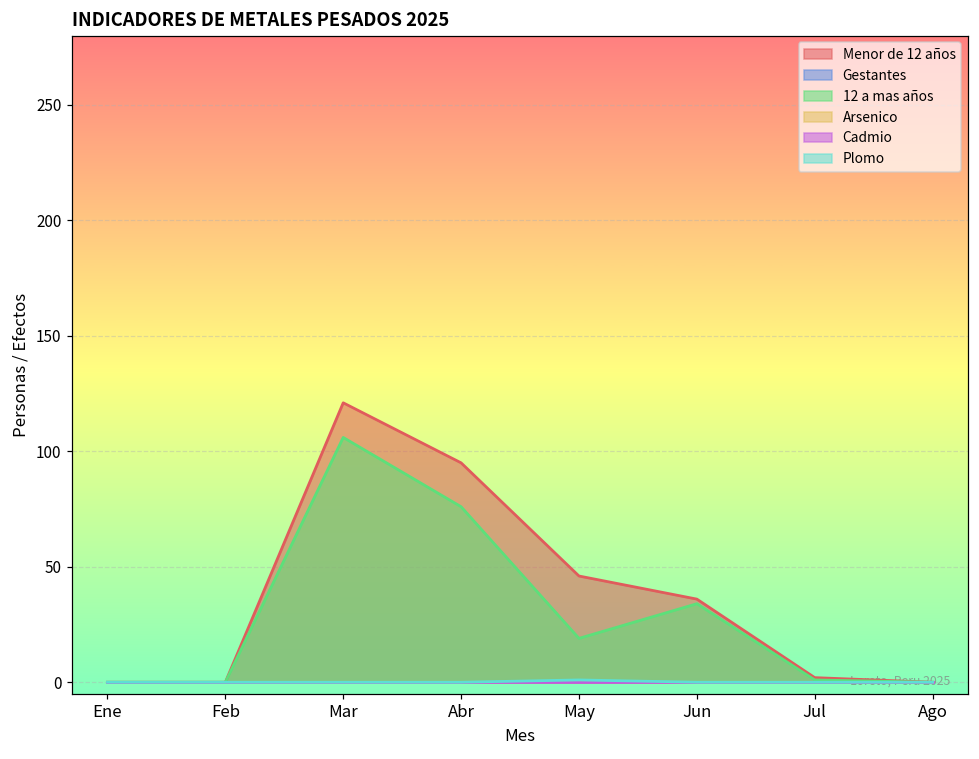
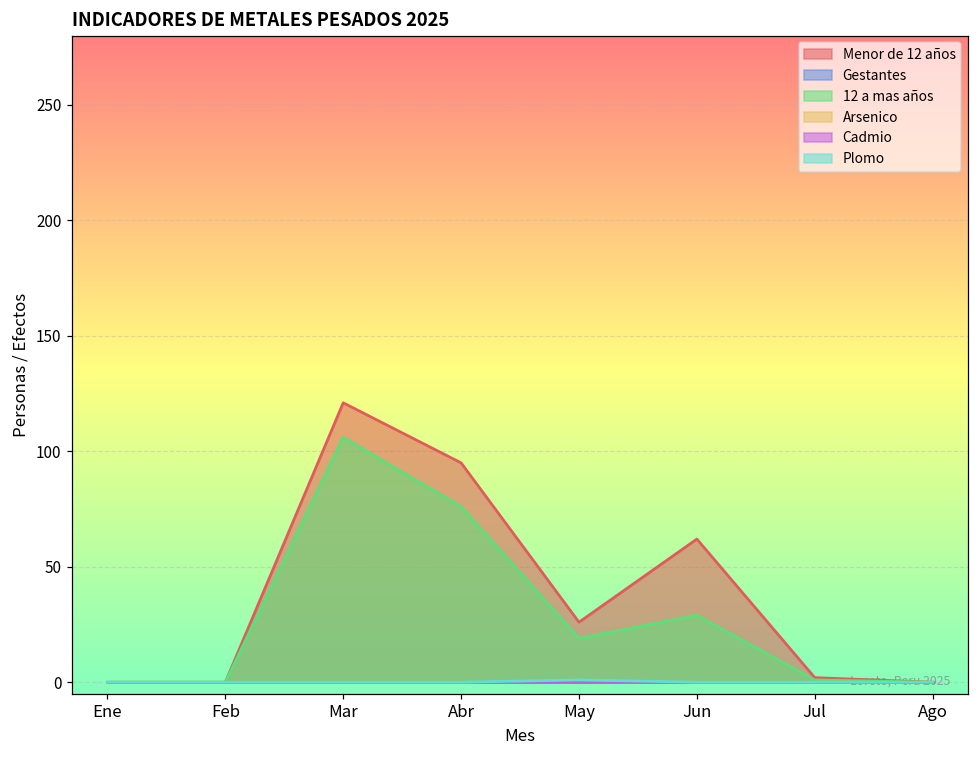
  {
    "Menor de 12 años": {
      "Mar": 121,
      "Abr": 95,
-     "May": 46,
-     "Jun": 36
+     "May": 26,
+     "Jun": 62
    },
    "12 a mas años": {
      "Mar": 106,
      "Abr": 76,
      "May": 19,
-     "Jun": 34
+     "Jun": 29
    }
  }
